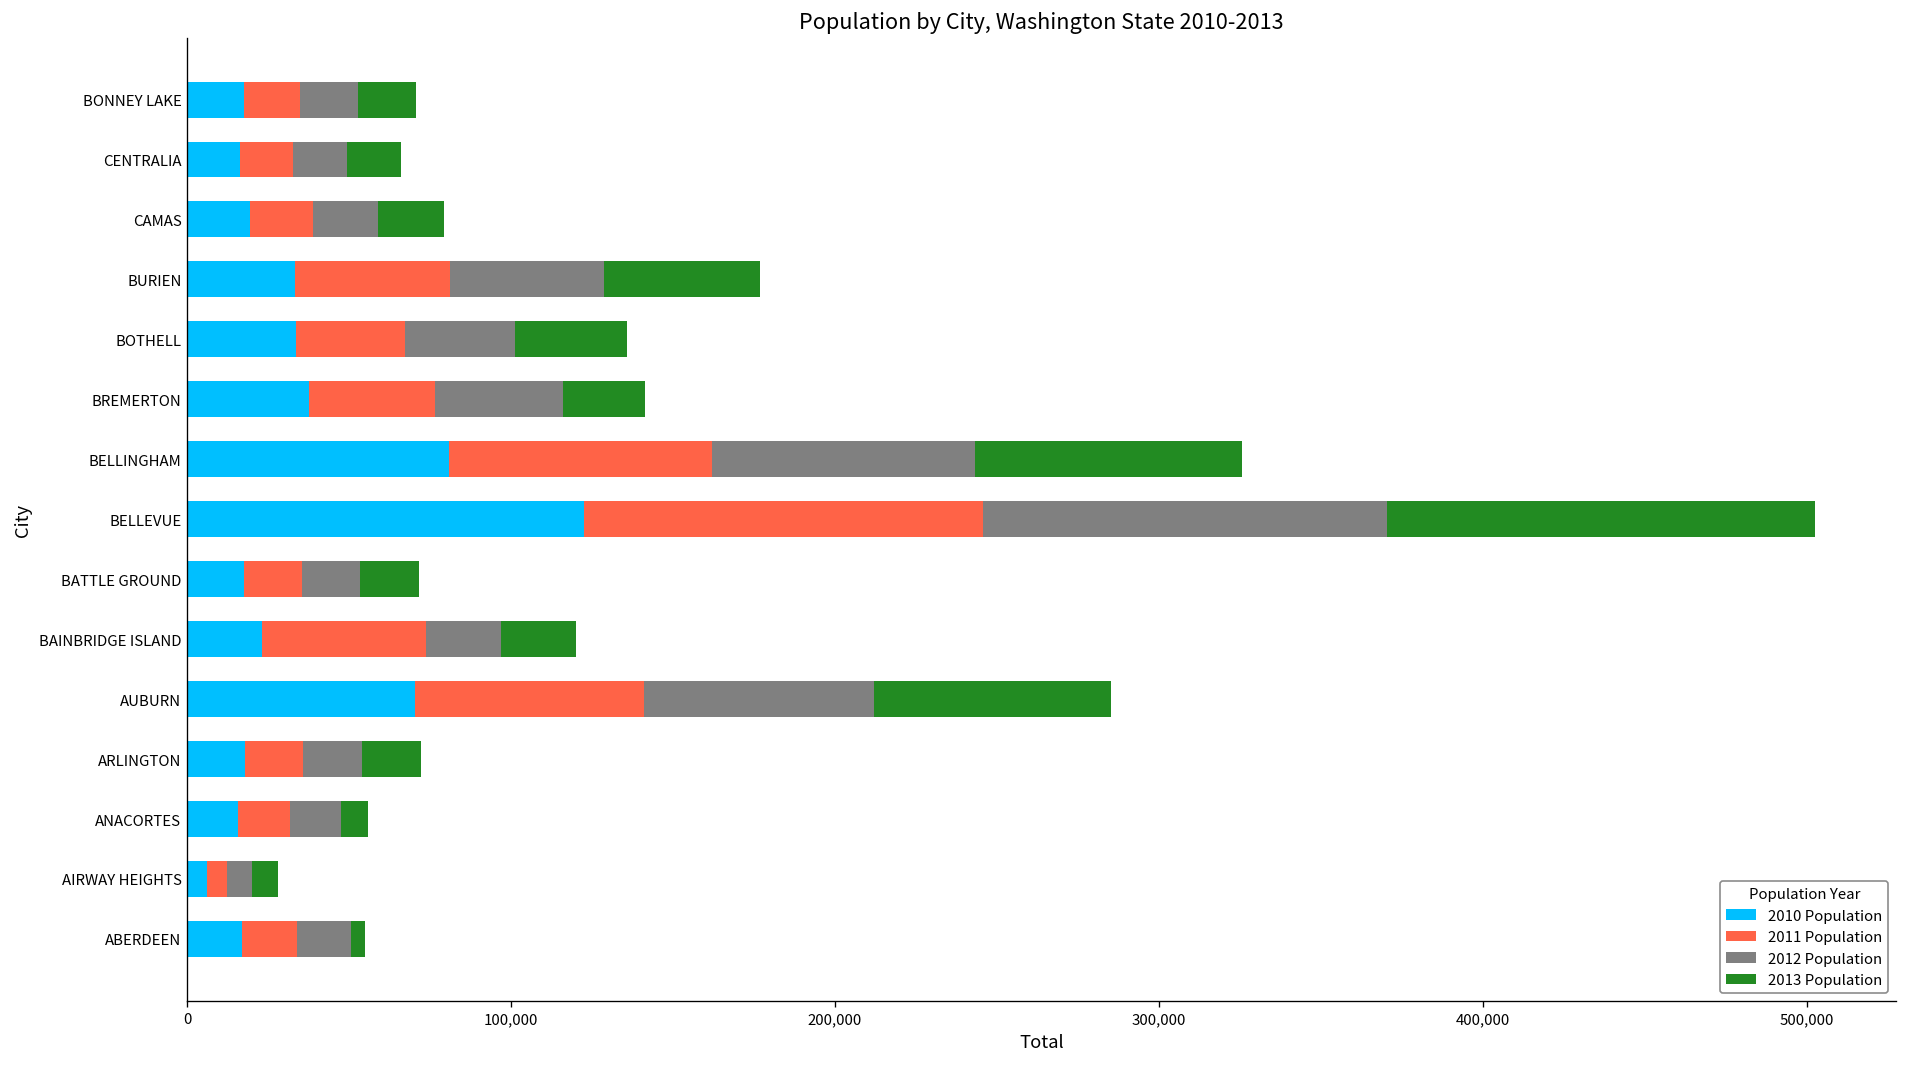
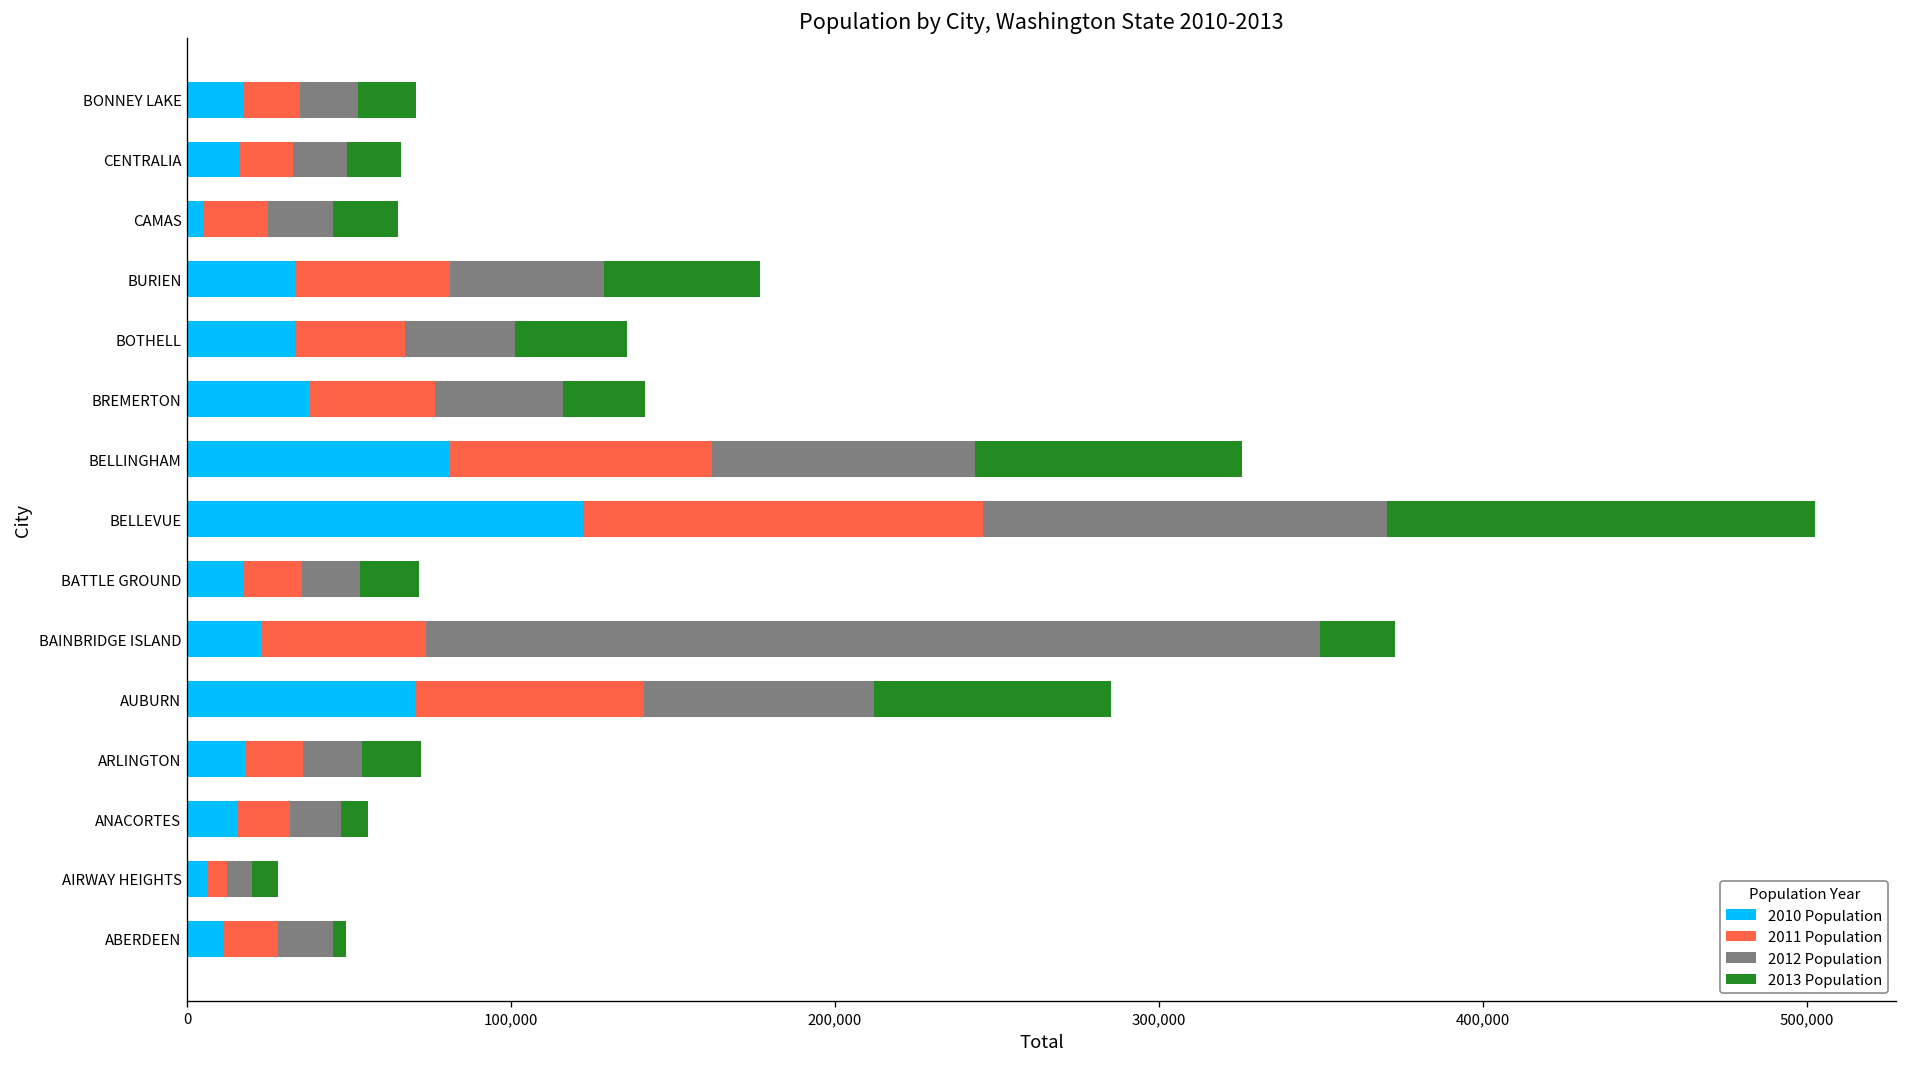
  {
    "2010 Population": {
      "BONNEY LAKE": "17,000",
      "CENTRALIA": "16,000",
-     "CAMAS": "19,000",
+     "CAMAS": "5,000",
      "BURIEN": "33,000",
      "BOTHELL": "34,000",
      "BREMERTON": "38,000",
      "BELLINGHAM": "81,000",
      "BELLEVUE": "122,000",
      "BATTLE GROUND": "18,000",
      "BAINBRIDGE ISLAND": "23,000",
      "AUBURN": "70,000",
      "ARLINGTON": "18,000",
      "ANACORTES": "16,000",
      "AIRWAY HEIGHTS": "6,000",
-     "ABERDEEN": "17,000"
+     "ABERDEEN": "11,000"
    },
    "2011 Population": {
      "BONNEY LAKE": "18,000",
      "CENTRALIA": "16,000",
      "CAMAS": "20,000",
      "BURIEN": "48,000",
      "BOTHELL": "34,000",
      "BREMERTON": "39,000",
      "BELLINGHAM": "81,000",
      "BELLEVUE": "123,000",
      "BATTLE GROUND": "18,000",
      "BAINBRIDGE ISLAND": "51,000",
      "AUBURN": "71,000",
      "ARLINGTON": "18,000",
      "ANACORTES": "16,000",
      "AIRWAY HEIGHTS": "6,000",
      "ABERDEEN": "17,000"
    },
    "2012 Population": {
      "BONNEY LAKE": "18,000",
      "CENTRALIA": "17,000",
      "CAMAS": "20,000",
      "BURIEN": "48,000",
      "BOTHELL": "34,000",
      "BREMERTON": "40,000",
      "BELLINGHAM": "81,000",
      "BELLEVUE": "125,000",
      "BATTLE GROUND": "18,000",
-     "BAINBRIDGE ISLAND": "23,000",
+     "BAINBRIDGE ISLAND": "276,000",
      "AUBURN": "71,000",
      "ARLINGTON": "18,000",
      "ANACORTES": "16,000",
      "AIRWAY HEIGHTS": "8,000",
      "ABERDEEN": "17,000"
    },
    "2013 Population": {
      "BONNEY LAKE": "18,000",
      "CENTRALIA": "17,000",
      "CAMAS": "20,000",
      "BURIEN": "48,000",
      "BOTHELL": "34,000",
      "BREMERTON": "25,000",
      "BELLINGHAM": "82,000",
      "BELLEVUE": "132,000",
      "BATTLE GROUND": "18,000",
      "BAINBRIDGE ISLAND": "23,000",
      "AUBURN": "73,000",
      "ARLINGTON": "18,000",
      "ANACORTES": "8,000",
      "AIRWAY HEIGHTS": "8,000",
      "ABERDEEN": "4,000"
    }
  }
